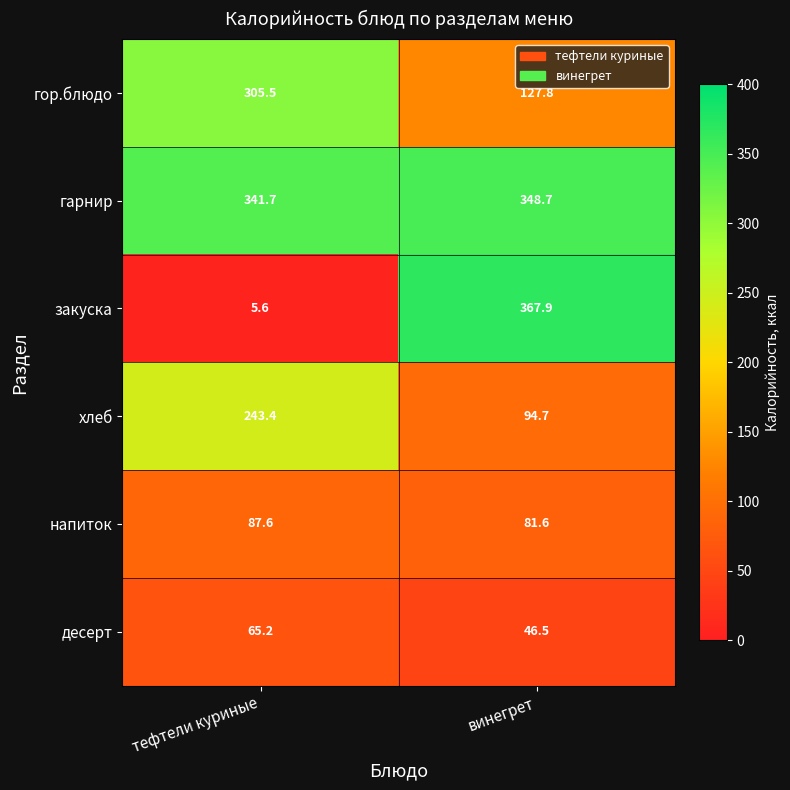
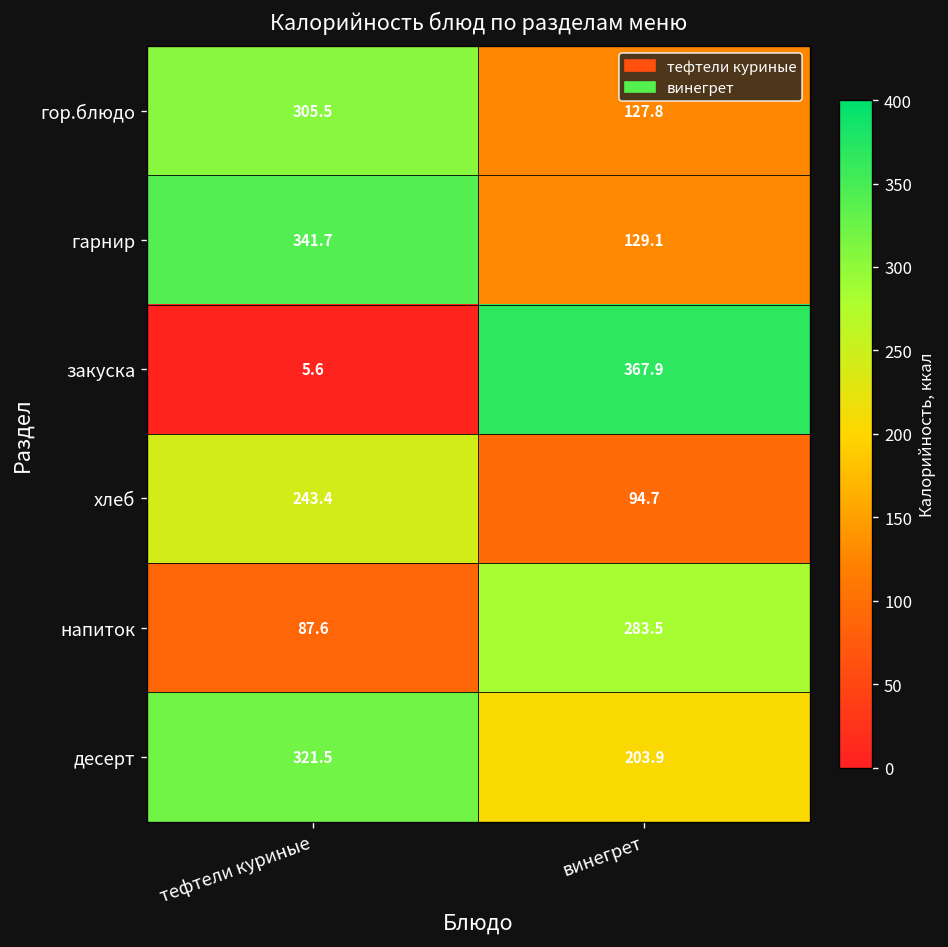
  {
    "гор.блюдо": {
      "тефтели куриные": 305.5
    },
    "гарнир": {
      "тефтели куриные": 341.7,
-     "винегрет": 348.7
+     "винегрет": 129.1
    },
    "закуска": {
      "тефтели куриные": 5.6,
      "винегрет": 367.9
    },
    "хлеб": {
      "тефтели куриные": 243.4,
      "винегрет": 94.7
    },
    "напиток": {
      "тефтели куриные": 87.6,
-     "винегрет": 81.6
+     "винегрет": 283.5
    },
    "десерт": {
-     "тефтели куриные": 65.2,
-     "винегрет": 46.5
+     "тефтели куриные": 321.5,
+     "винегрет": 203.9
    }
  }
